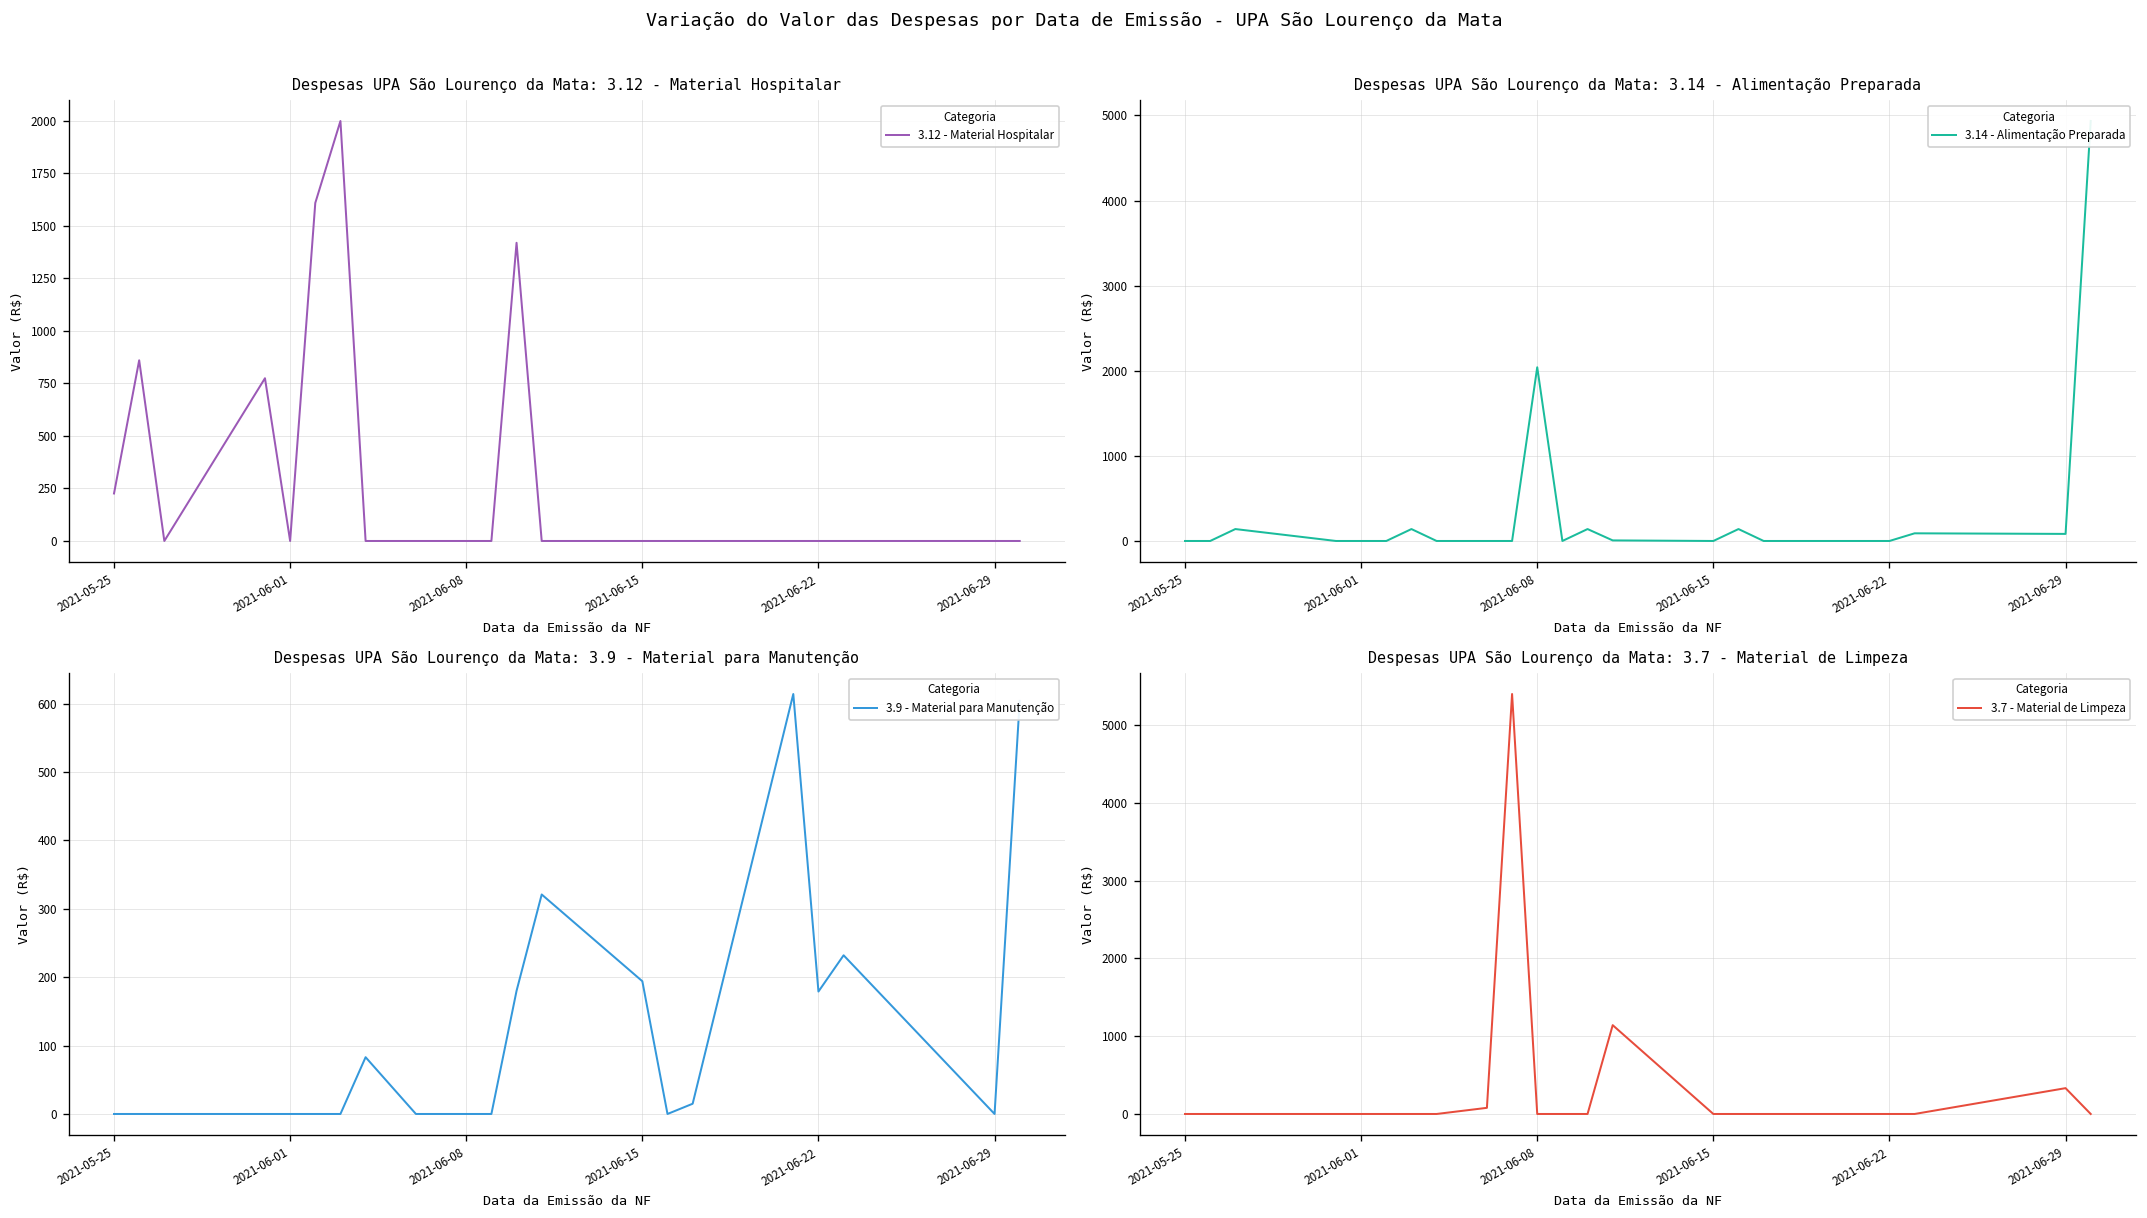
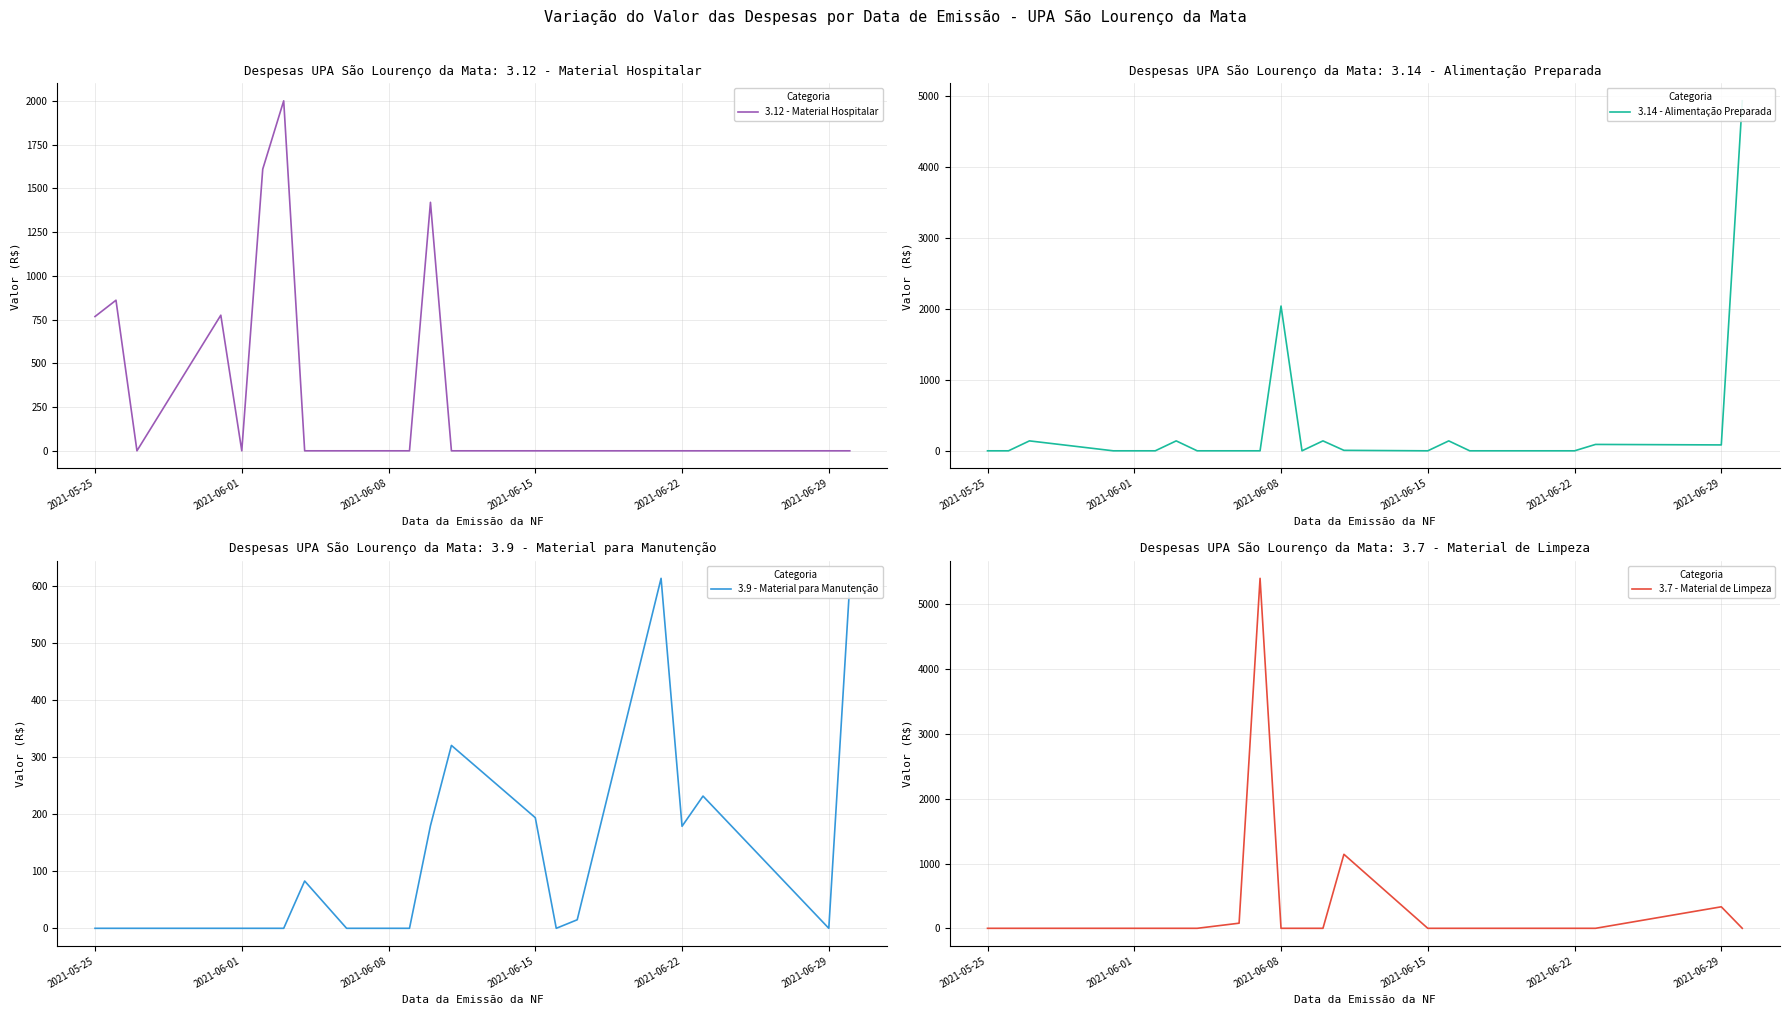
  {
    "Despesas UPA São Lourenço da Mata: 3.12 - Material Hospitalar": {
-     "2021-05-25": 230,
+     "2021-05-25": 770,
      "2021-06-01": 0,
      "2021-06-08": 0,
      "2021-06-15": 0,
      "2021-06-22": 0,
      "2021-06-29": 0
    },
    "Despesas UPA São Lourenço da Mata: 3.14 - Alimentação Preparada": {
      "2021-05-25": 0,
      "2021-06-01": 0,
      "2021-06-08": 2000,
      "2021-06-15": 0,
      "2021-06-22": 0,
      "2021-06-29": 100
    },
    "Despesas UPA São Lourenço da Mata: 3.9 - Material para Manutenção": {
      "2021-05-25": 0,
      "2021-06-01": 0,
      "2021-06-08": 0,
      "2021-06-15": 190,
      "2021-06-22": 180,
      "2021-06-29": 0
    },
    "Despesas UPA São Lourenço da Mata: 3.7 - Material de Limpeza": {
      "2021-05-25": 0,
      "2021-06-01": 0,
      "2021-06-08": 0,
      "2021-06-15": 0,
      "2021-06-22": 0,
      "2021-06-29": 300
    }
  }
